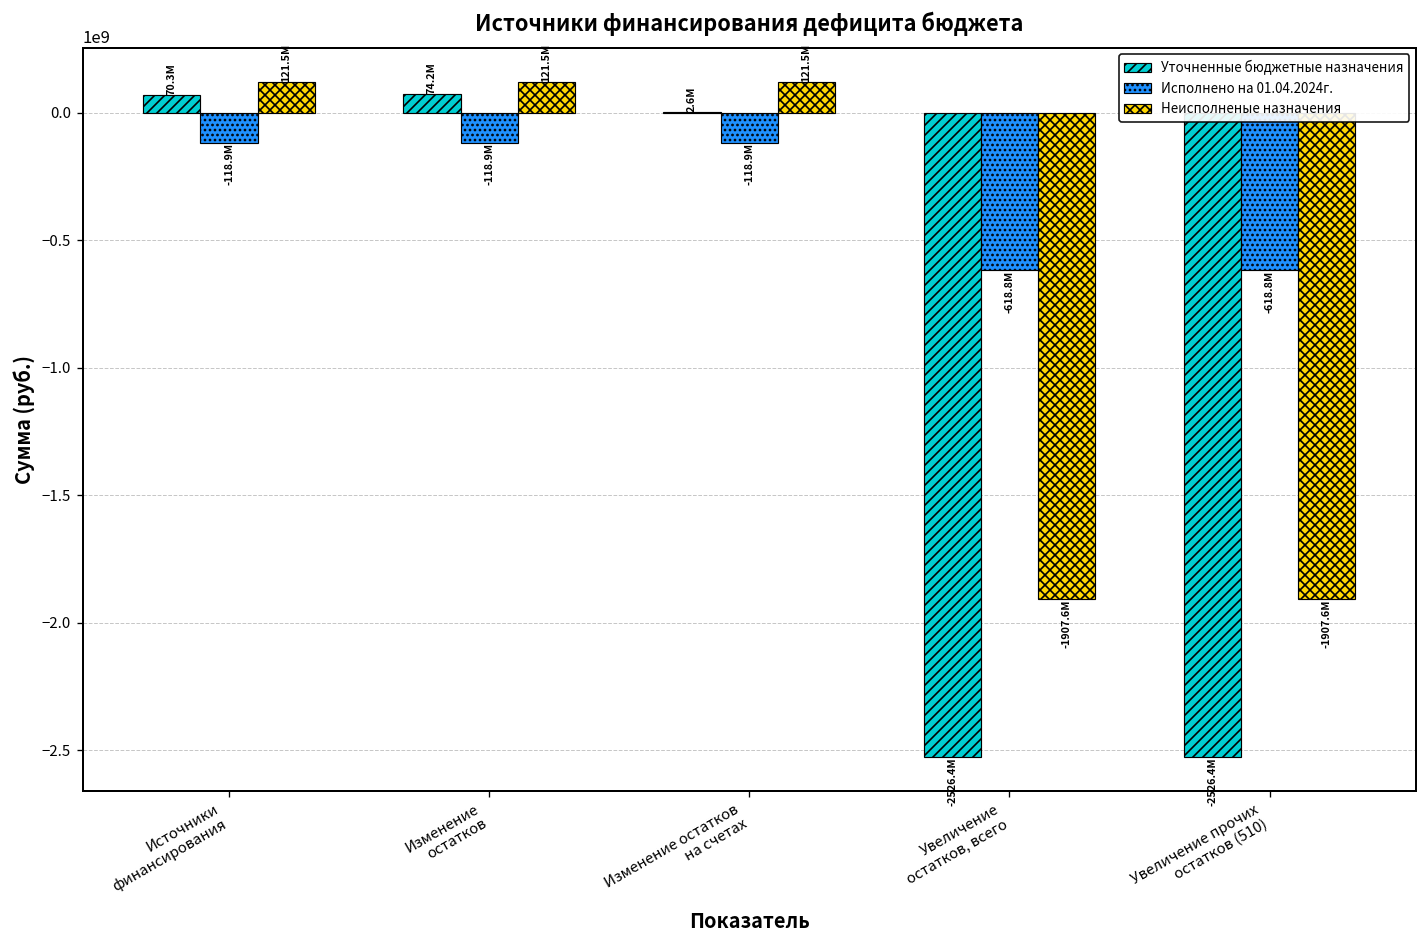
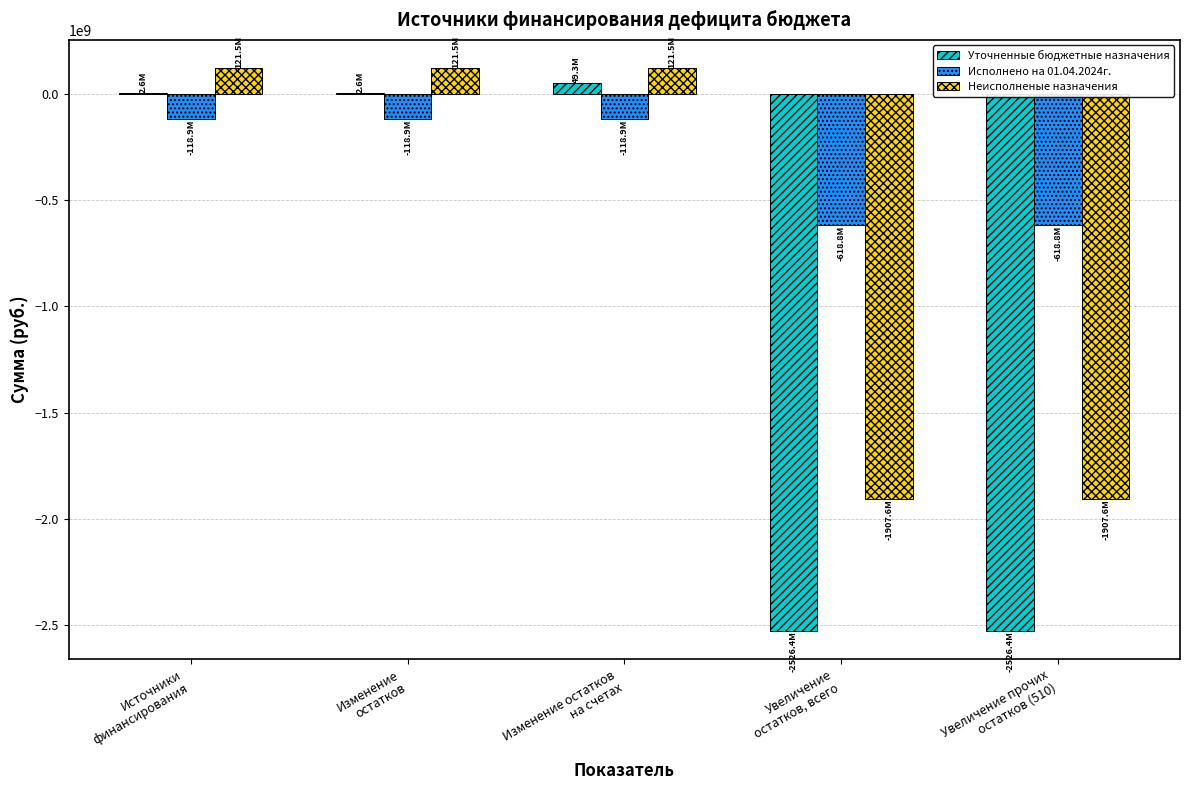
  {
    "Уточненные бюджетные назначения": {
-     "Источники финансирования": "70.3M",
-     "Изменение остатков": "74.2M",
-     "Изменение остатков на счетах": "2.6M",
+     "Источники финансирования": "2.6M",
+     "Изменение остатков": "2.6M",
+     "Изменение остатков на счетах": "49.3M",
      "Увеличение остатков, всего": "-2526.4M",
      "Увеличение прочих остатков (510)": "-2526.4M"
    },
    "Исполнено на 01.04.2024г.": {
      "Источники финансирования": "-118.9M",
      "Изменение остатков": "-118.9M",
      "Изменение остатков на счетах": "-118.9M",
      "Увеличение остатков, всего": "-618.8M",
      "Увеличение прочих остатков (510)": "-618.8M"
    },
    "Неисполненые назначения": {
      "Источники финансирования": "121.5M",
      "Изменение остатков": "121.5M",
      "Изменение остатков на счетах": "121.5M",
      "Увеличение остатков, всего": "-1907.6M",
      "Увеличение прочих остатков (510)": "-1907.6M"
    }
  }
